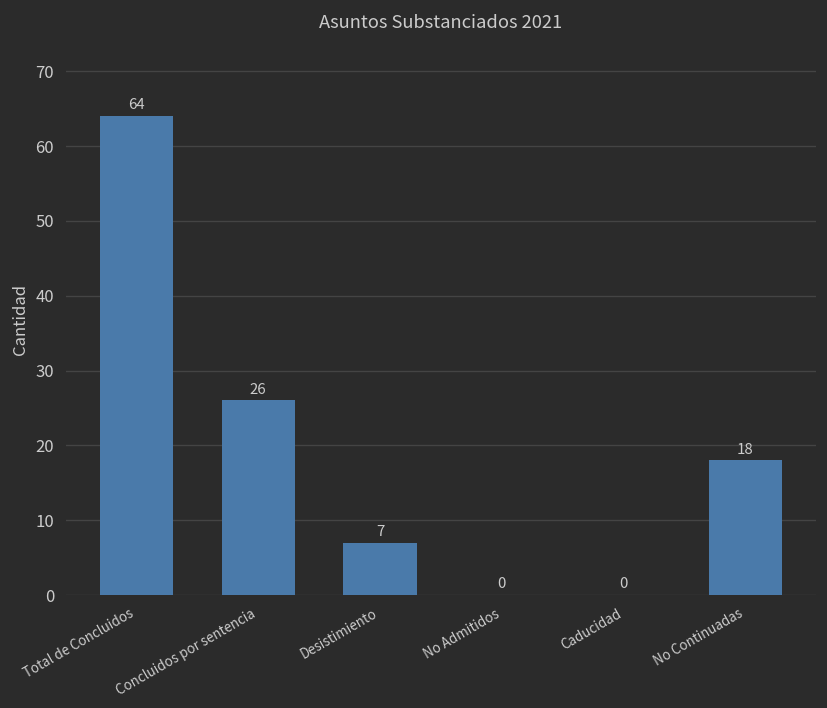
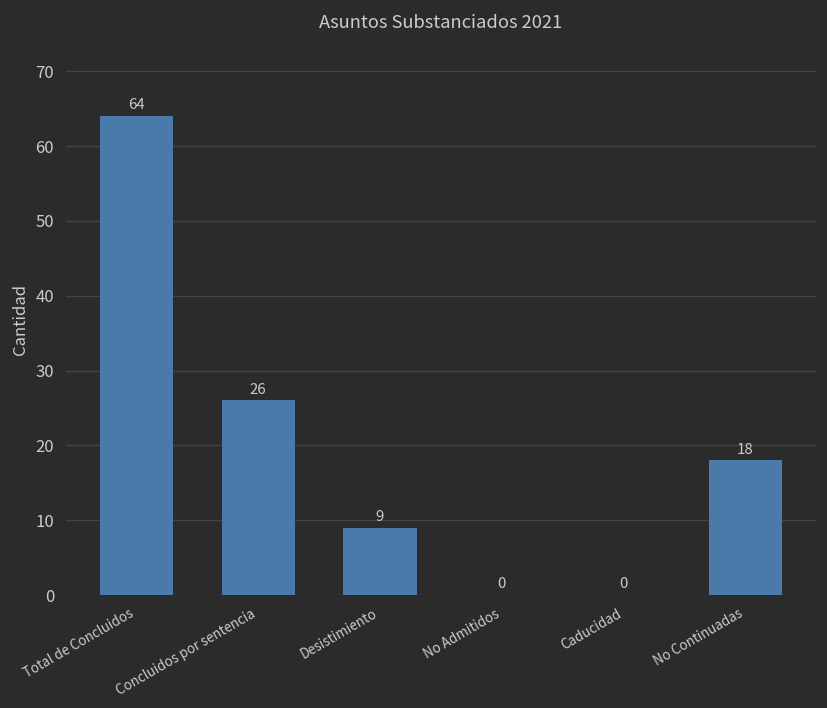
  {
    "Total de Concluidos": 64,
    "Concluidos por sentencia": 26,
-   "Desistimiento": 7,
+   "Desistimiento": 9,
    "No Admitidos": 0,
    "Caducidad": 0,
    "No Continuadas": 18
  }
